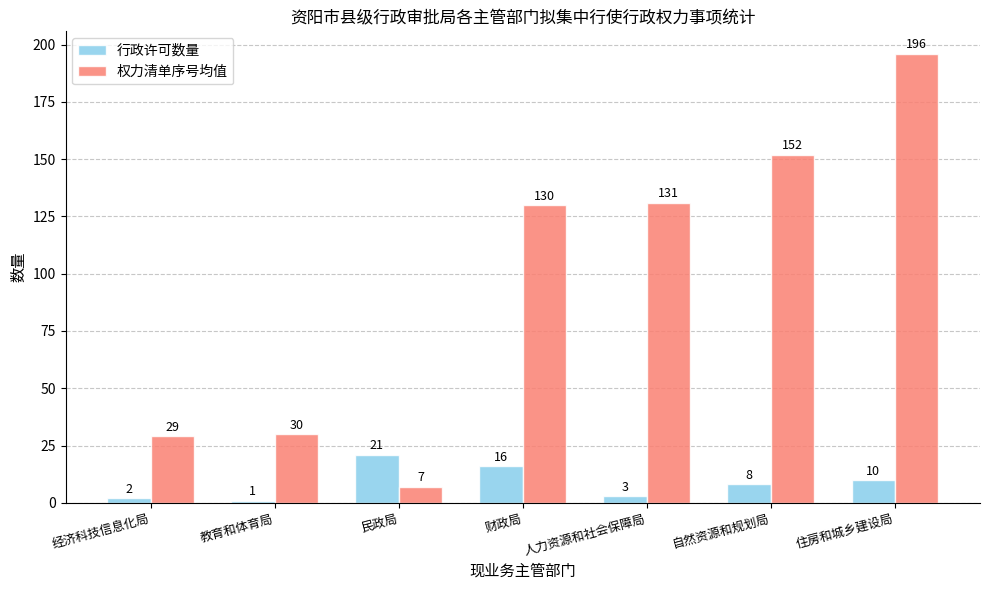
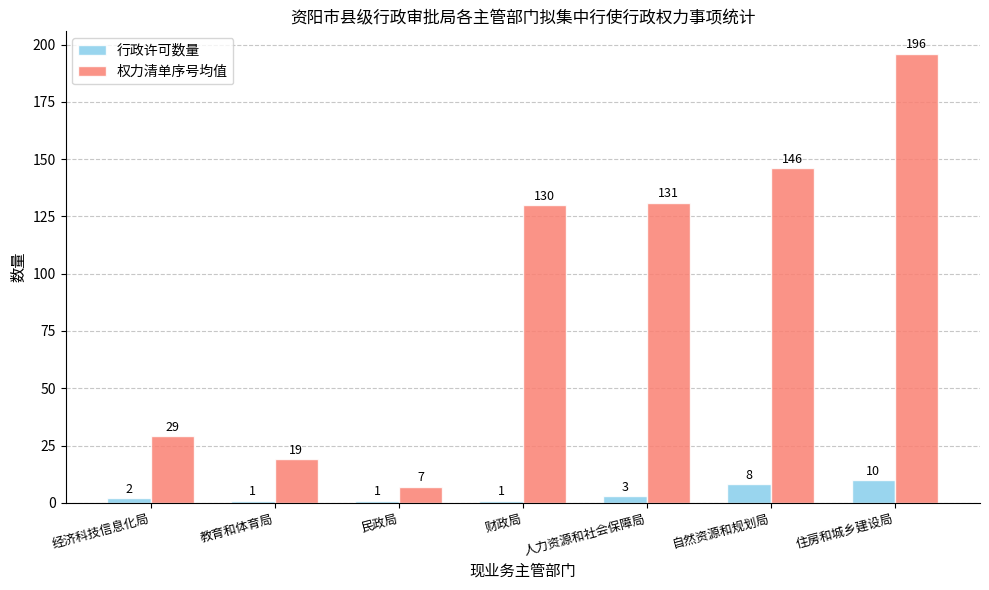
  {
    "行政许可数量": {
      "经济科技信息化局": 2,
      "教育和体育局": 1,
-     "民政局": 21,
-     "财政局": 16,
+     "民政局": 1,
+     "财政局": 1,
      "人力资源和社会保障局": 3,
      "自然资源和规划局": 8,
      "住房和城乡建设局": 10
    },
    "权力清单序号均值": {
      "经济科技信息化局": 29,
-     "教育和体育局": 30,
+     "教育和体育局": 19,
      "民政局": 7,
      "财政局": 130,
      "人力资源和社会保障局": 131,
-     "自然资源和规划局": 152,
+     "自然资源和规划局": 146,
      "住房和城乡建设局": 196
    }
  }
